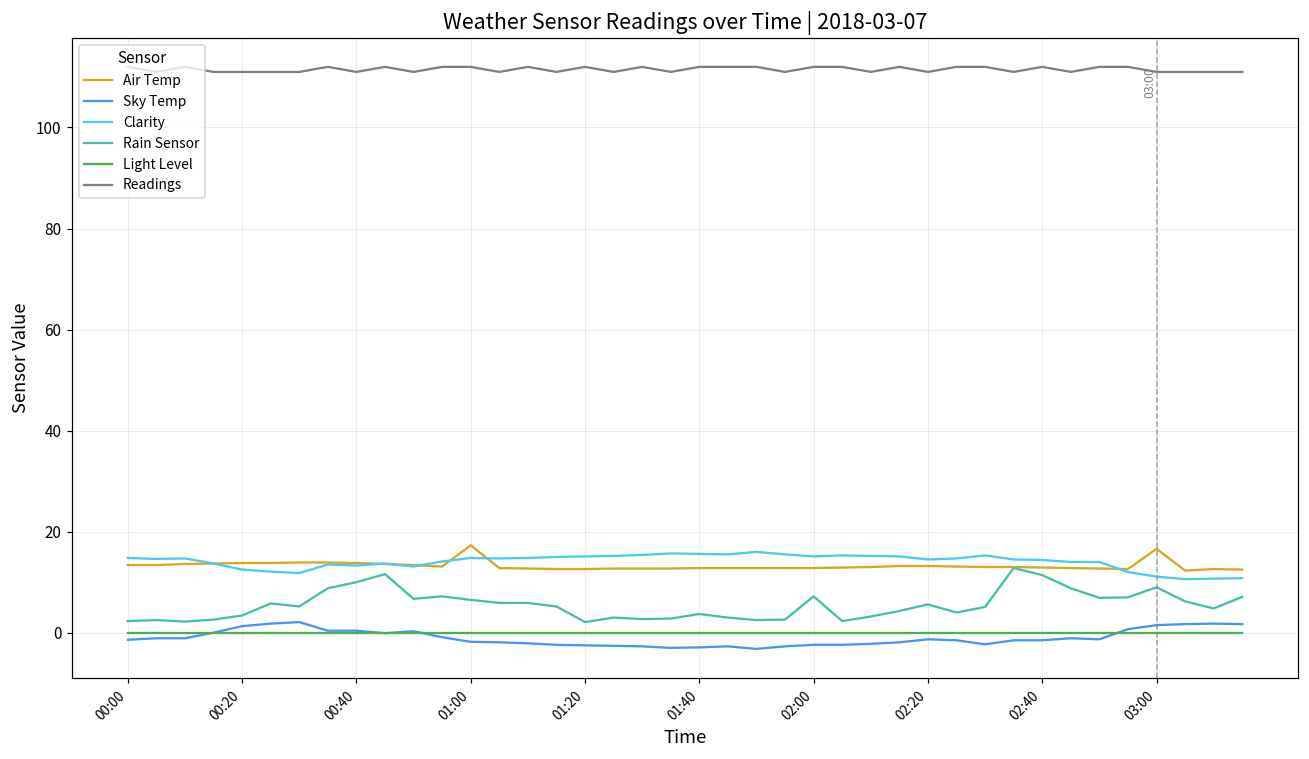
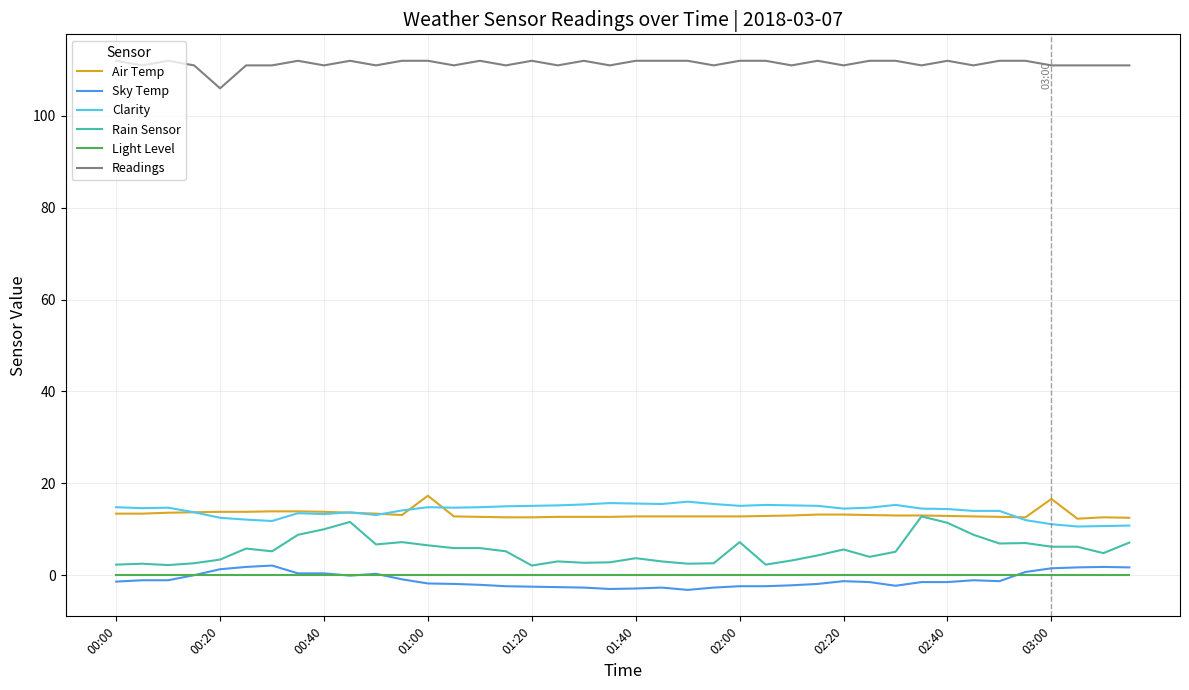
  {
    "Air Temp": {
      "00:00": 13,
      "00:20": 14,
      "01:00": 17,
      "01:20": 13,
      "01:40": 13,
      "02:00": 13,
      "02:20": 13,
      "02:40": 13,
      "03:00": 17
    },
    "Rain Sensor": {
      "00:00": 2,
      "00:20": 3,
      "00:40": 10,
      "01:00": 7,
      "01:20": 2,
      "01:40": 4,
      "02:00": 7,
      "02:20": 6,
      "02:40": 11,
-     "03:00": 9
+     "03:00": 6
    },
    "Light Level": {
      "00:00": 0,
      "00:20": 0,
      "01:00": 0,
      "01:20": 0,
      "01:40": 0,
      "02:00": 0,
      "02:20": 0,
      "02:40": 0,
      "03:00": 0
    },
    "Readings": {
-     "00:20": 111,
+     "00:20": 106,
      "00:40": 111,
      "01:00": 112,
      "01:20": 112,
      "01:40": 112,
      "02:00": 112,
      "02:20": 111,
      "02:40": 112
    }
  }
